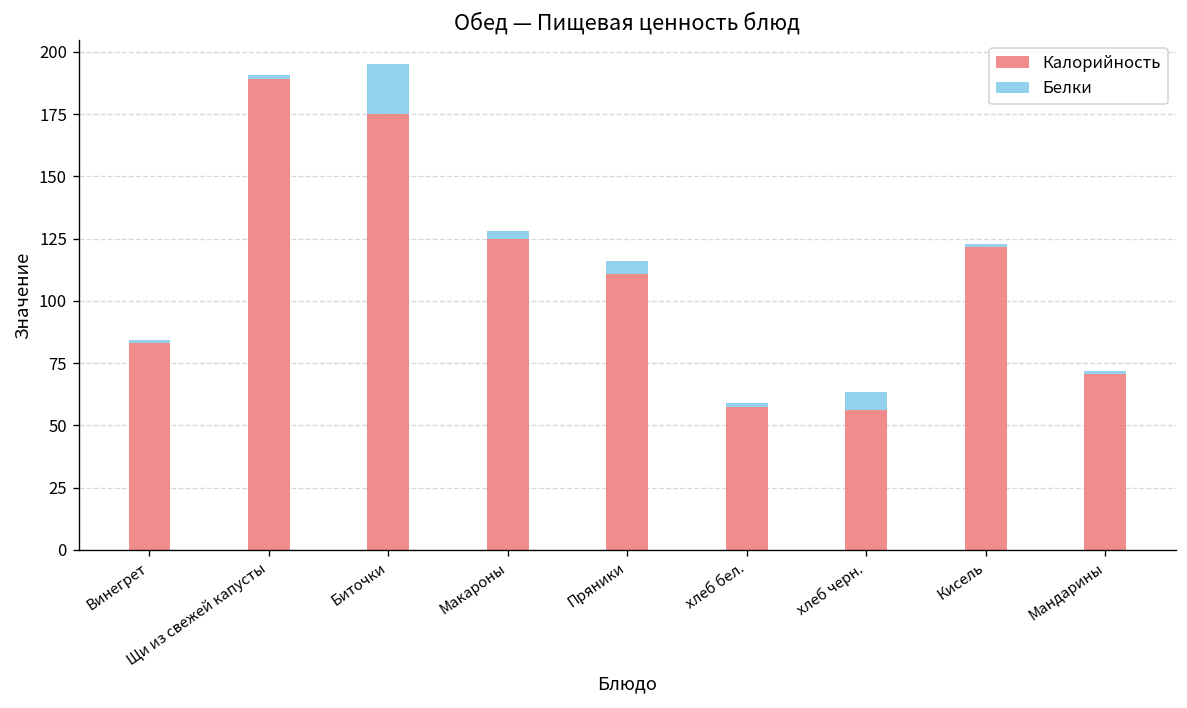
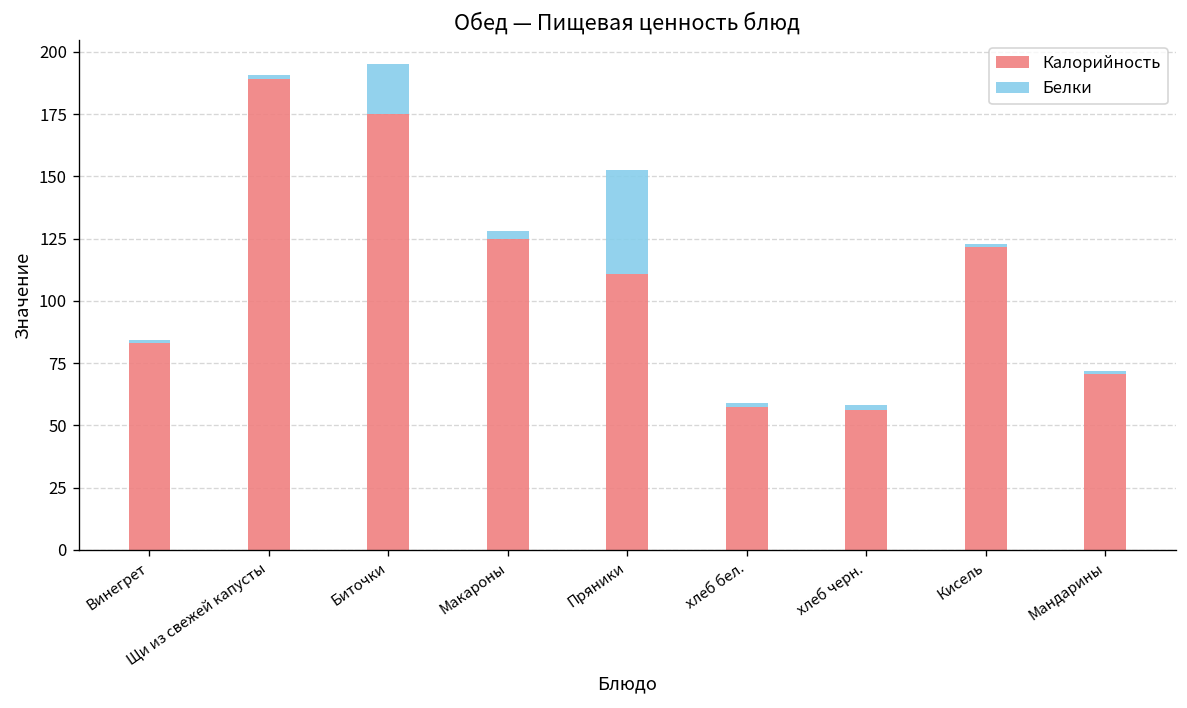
  {
    "Калорийность": {
      "Винегрет": 83,
      "Щи из свежей капусты": 189,
      "Биточки": 175,
      "Макароны": 125,
      "Пряники": 111,
      "хлеб бел.": 57,
      "хлеб черн.": 56,
      "Кисель": 122,
      "Мандарины": 71
    },
    "Белки": {
      "Щи из свежей капусты": 2,
      "Биточки": 20,
      "Макароны": 3,
-     "Пряники": 5,
+     "Пряники": 42,
      "хлеб бел.": 2,
-     "хлеб черн.": 7,
+     "хлеб черн.": 2,
      "Кисель": 1
    }
  }
